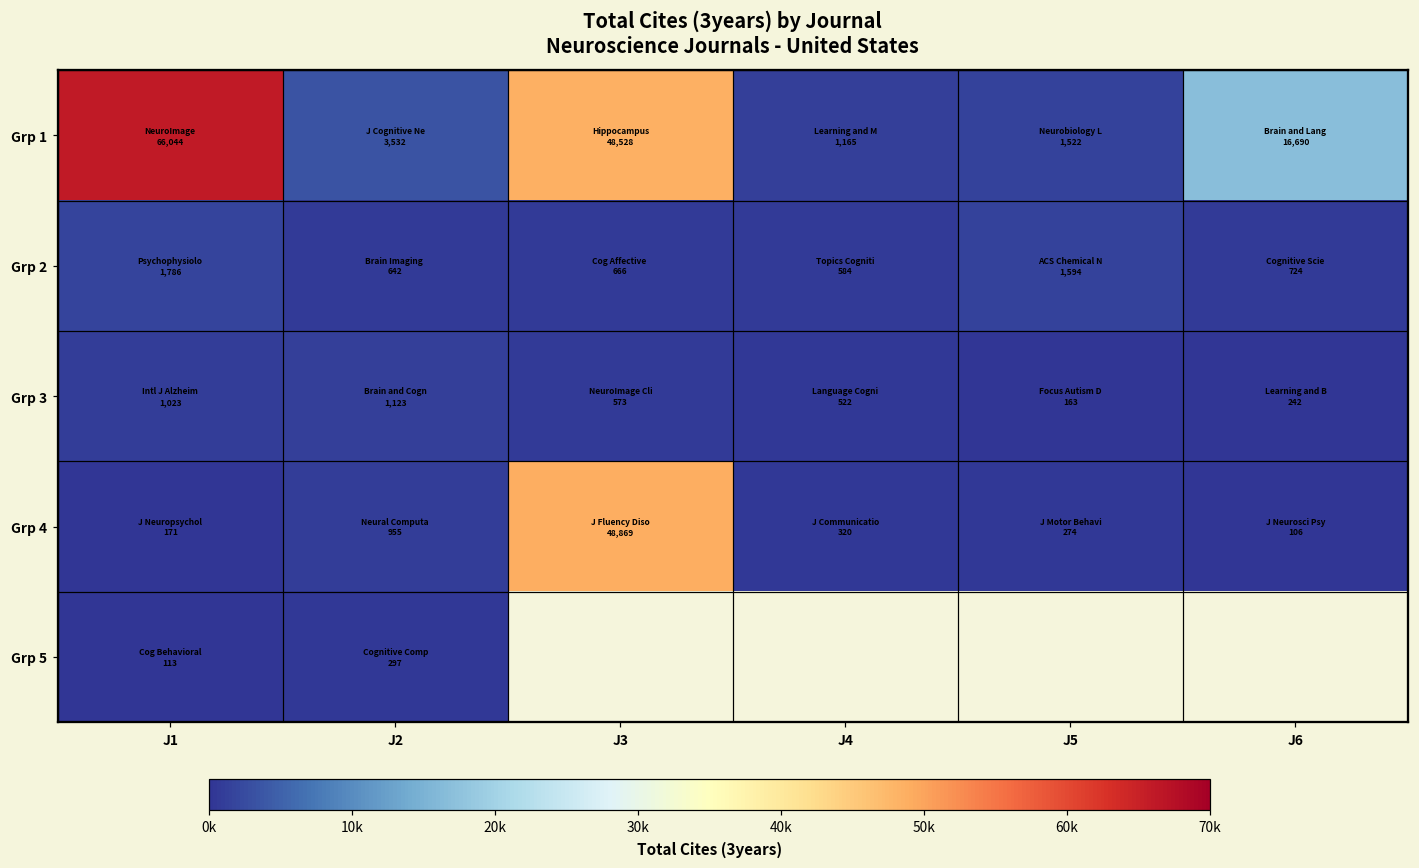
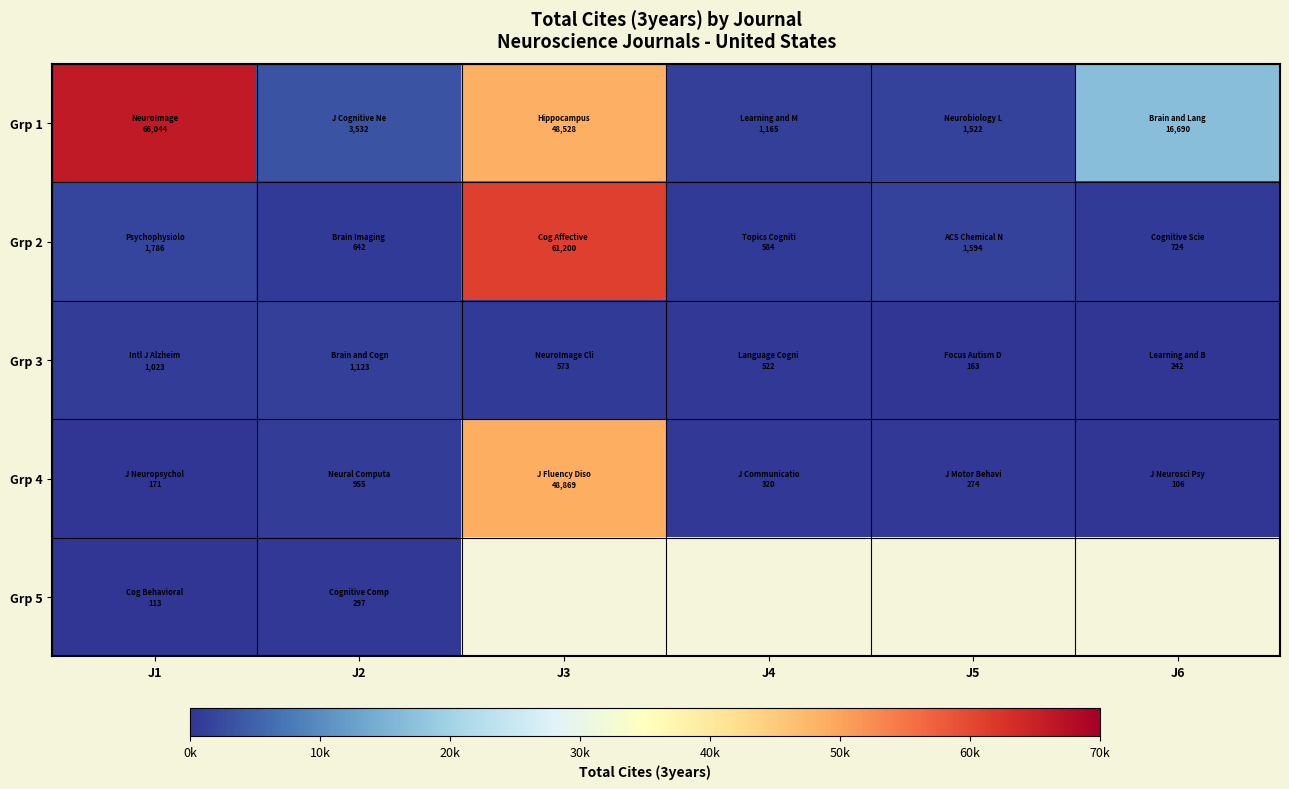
  {
    "Grp 1": {
      "J1": "66,044",
      "J2": "3,532",
      "J3": "48,528",
      "J4": "1,165",
      "J5": "1,522",
      "J6": "16,690"
    },
    "Grp 2": {
      "J1": "1,786",
      "J2": "642",
-     "J3": "666",
+     "J3": "61,200",
      "J4": "584",
      "J5": "1,594",
      "J6": "724"
    },
    "Grp 3": {
      "J1": "1,023",
      "J2": "1,123",
      "J3": "573",
      "J4": "522",
      "J5": "163",
      "J6": "242"
    },
    "Grp 4": {
      "J1": "171",
      "J2": "955",
      "J3": "48,869",
      "J4": "320",
      "J5": "274",
      "J6": "106"
    },
    "Grp 5": {
      "J1": "113",
      "J2": "297"
    }
  }
